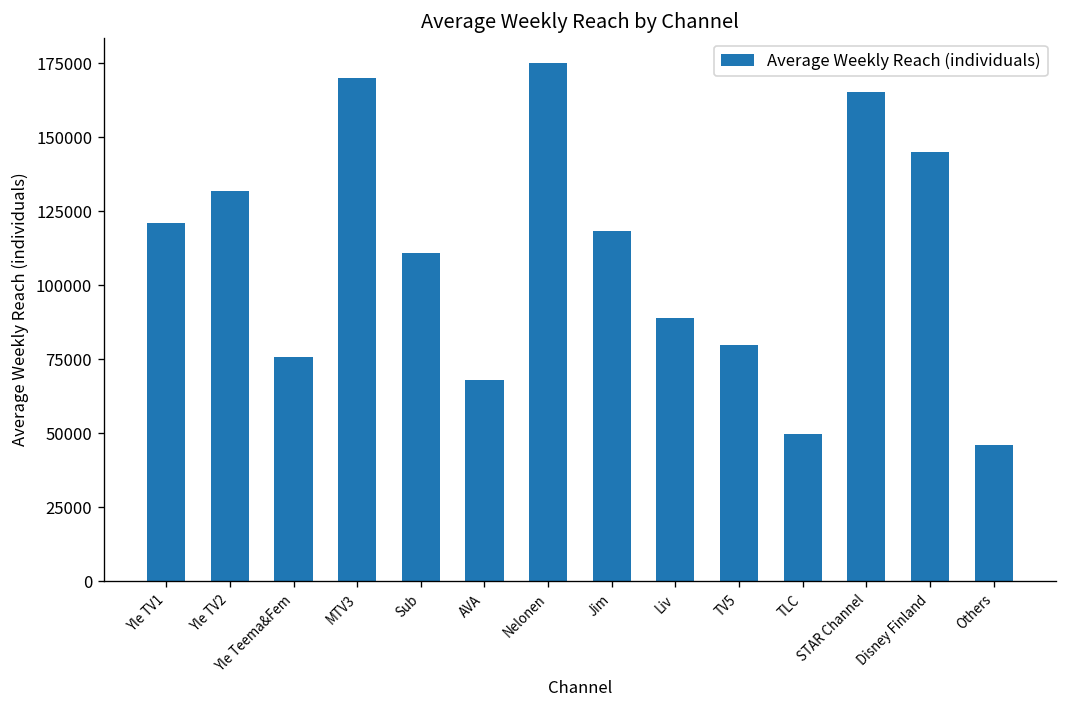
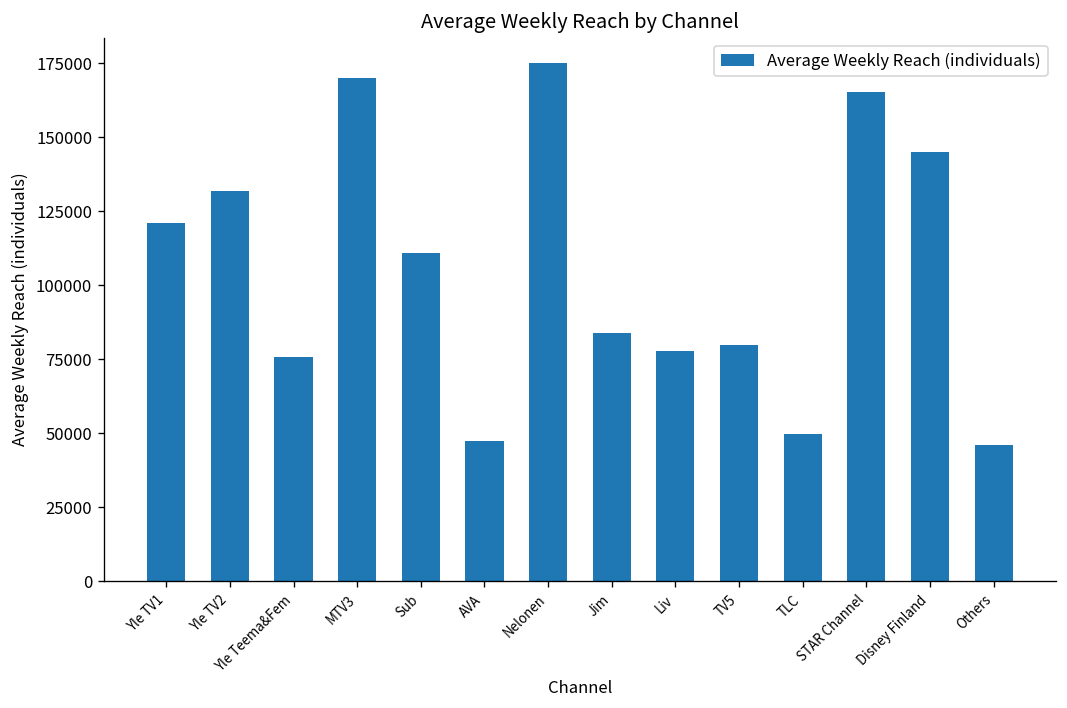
  {
    "Yle TV1": 121000,
    "Yle TV2": 132000,
    "Yle Teema&Fem": 76000,
    "MTV3": 170000,
    "Sub": 111000,
-   "AVA": 68000,
+   "AVA": 47000,
    "Nelonen": 175000,
-   "Jim": 119000,
-   "Liv": 89000,
+   "Jim": 84000,
+   "Liv": 78000,
    "TV5": 80000,
    "TLC": 50000,
    "STAR Channel": 165000,
    "Disney Finland": 145000,
    "Others": 46000
  }
